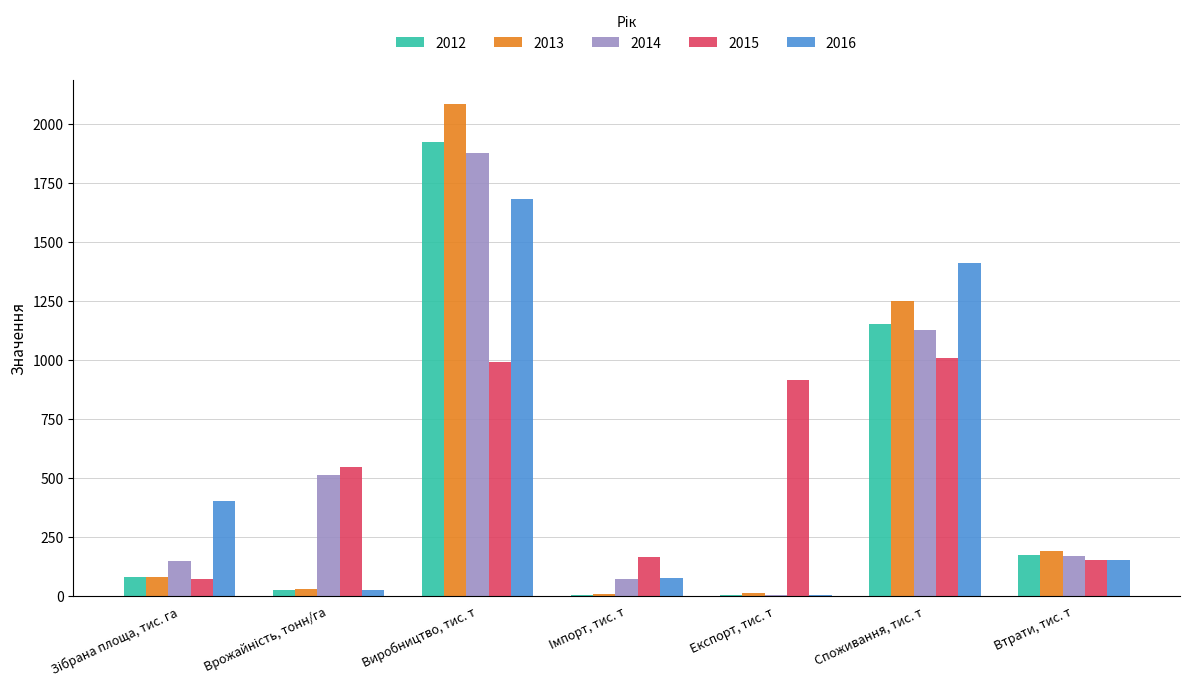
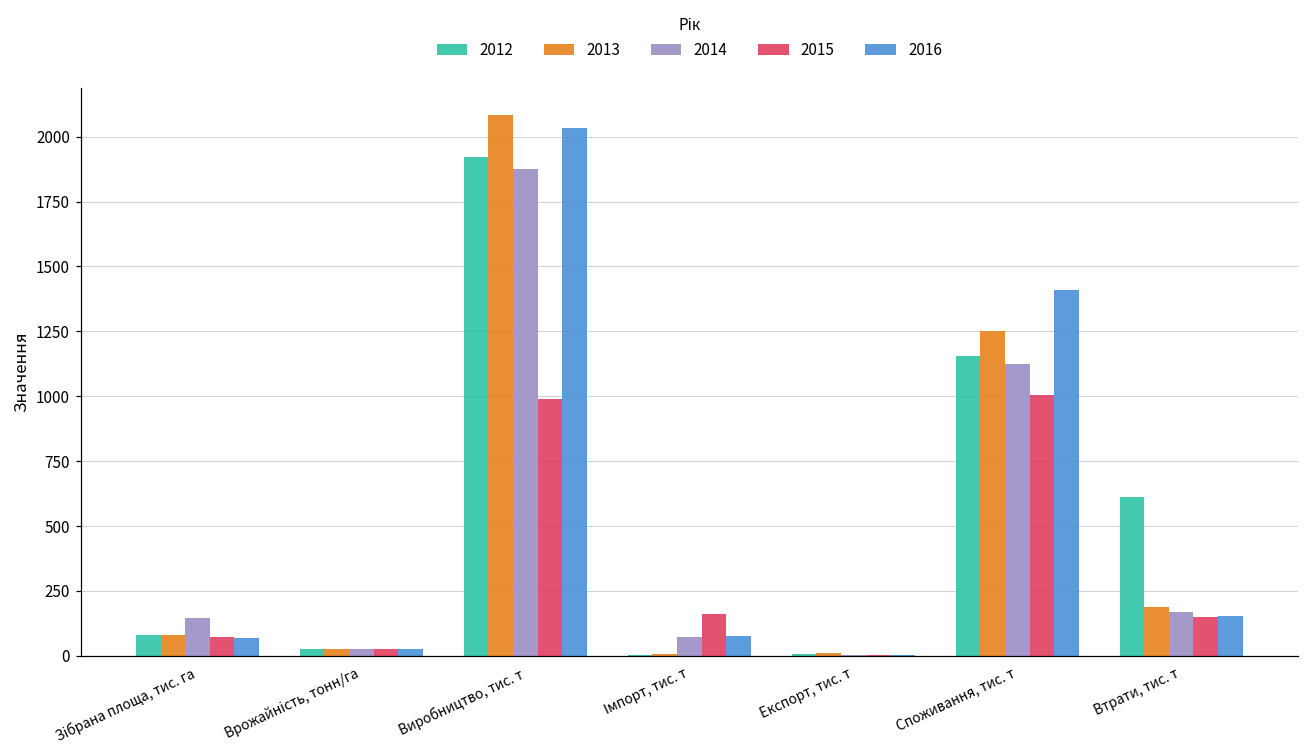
  {
    "2012": {
      "Зібрана площа, тис. га": 80,
      "Врожайність, тонн/га": 20,
      "Виробництво, тис. т": 1920,
      "Споживання, тис. т": 1150,
-     "Втрати, тис. т": 170
+     "Втрати, тис. т": 610
    },
    "2013": {
      "Зібрана площа, тис. га": 80,
      "Врожайність, тонн/га": 30,
      "Виробництво, тис. т": 2080,
      "Споживання, тис. т": 1250,
      "Втрати, тис. т": 190
    },
    "2014": {
      "Зібрана площа, тис. га": 150,
-     "Врожайність, тонн/га": 510,
+     "Врожайність, тонн/га": 30,
      "Виробництво, тис. т": 1880,
      "Імпорт, тис. т": 70,
      "Споживання, тис. т": 1130,
      "Втрати, тис. т": 170
    },
    "2015": {
      "Зібрана площа, тис. га": 70,
-     "Врожайність, тонн/га": 540,
+     "Врожайність, тонн/га": 20,
      "Виробництво, тис. т": 990,
      "Імпорт, тис. т": 160,
-     "Експорт, тис. т": 920,
+     "Експорт, тис. т": 0,
      "Споживання, тис. т": 1010,
      "Втрати, тис. т": 150
    },
    "2016": {
-     "Зібрана площа, тис. га": 400,
+     "Зібрана площа, тис. га": 70,
      "Врожайність, тонн/га": 20,
-     "Виробництво, тис. т": 1680,
+     "Виробництво, тис. т": 2030,
      "Імпорт, тис. т": 70,
      "Споживання, тис. т": 1410,
      "Втрати, тис. т": 150
    }
  }
